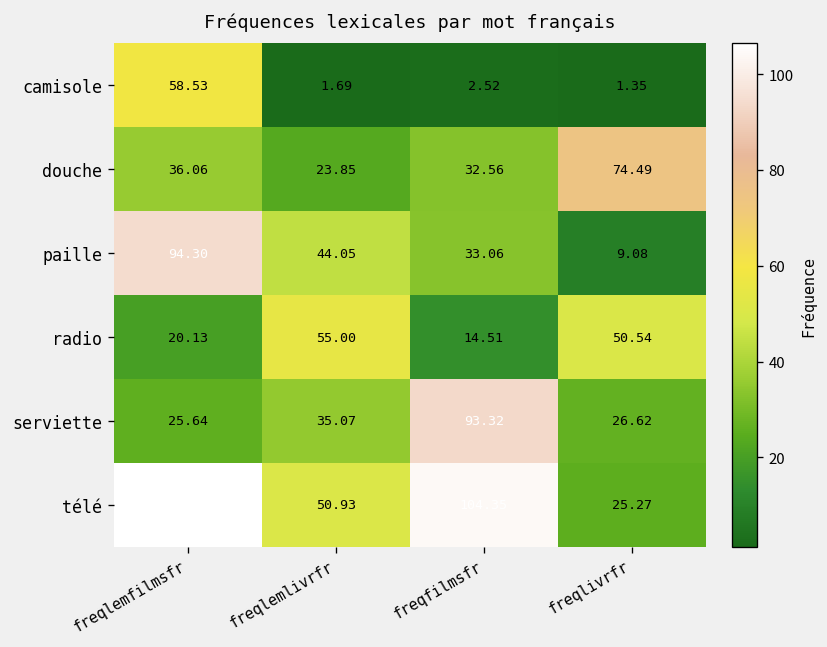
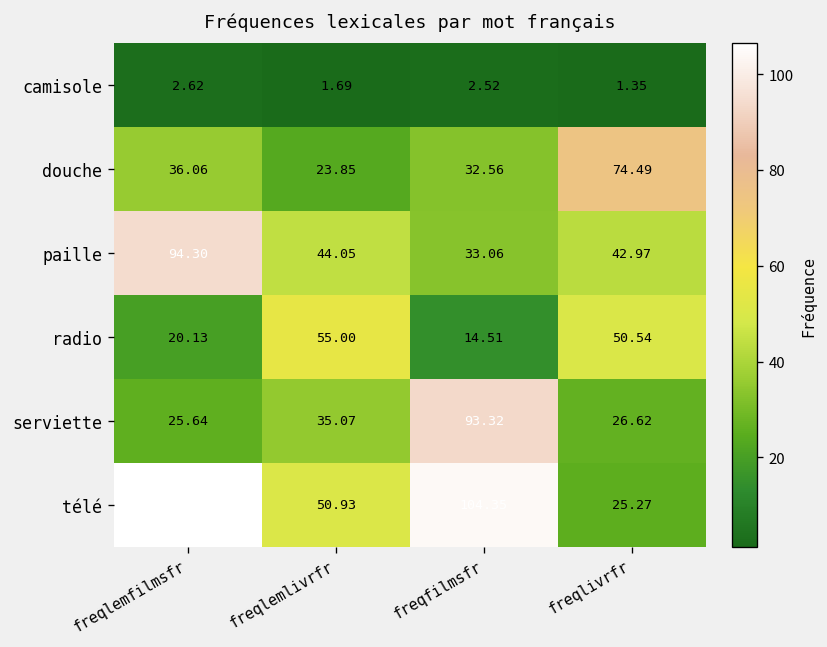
  {
    "camisole": {
-     "freqlemfilmsfr": 58.53,
+     "freqlemfilmsfr": 2.62,
      "freqlemlivrfr": 1.69,
      "freqfilmsfr": 2.52,
      "freqlivrfr": 1.35
    },
    "douche": {
      "freqlemfilmsfr": 36.06,
      "freqlemlivrfr": 23.85,
      "freqfilmsfr": 32.56,
      "freqlivrfr": 74.49
    },
    "paille": {
      "freqlemfilmsfr": 94.30,
      "freqlemlivrfr": 44.05,
      "freqfilmsfr": 33.06,
-     "freqlivrfr": 9.08
+     "freqlivrfr": 42.97
    },
    "radio": {
      "freqlemfilmsfr": 20.13,
      "freqlemlivrfr": 55.00,
      "freqfilmsfr": 14.51,
      "freqlivrfr": 50.54
    },
    "serviette": {
      "freqlemfilmsfr": 25.64,
      "freqlemlivrfr": 35.07,
      "freqfilmsfr": 93.32,
      "freqlivrfr": 26.62
    },
    "télé": {
      "freqlemlivrfr": 50.93,
      "freqlivrfr": 25.27
    }
  }
